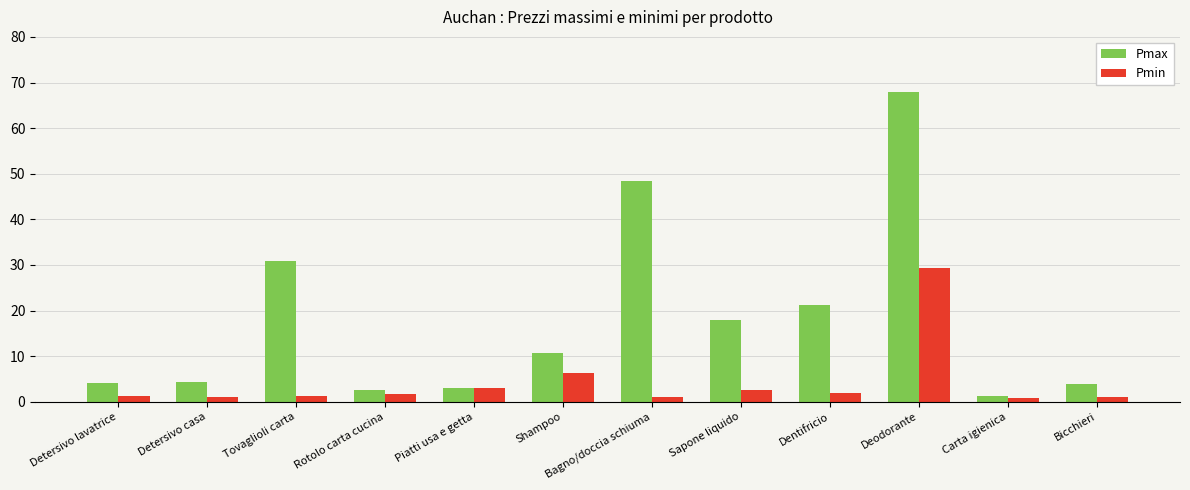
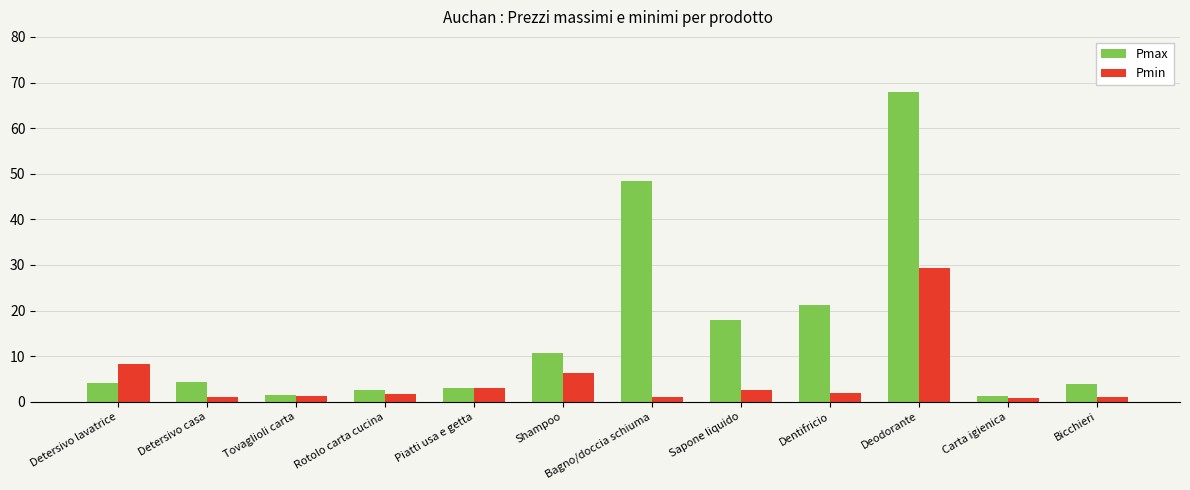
  {
    "Pmax": {
      "Detersivo lavatrice": 4,
      "Detersivo casa": 4,
-     "Tovaglioli carta": 31,
+     "Tovaglioli carta": 2,
      "Rotolo carta cucina": 3,
      "Piatti usa e getta": 3,
      "Shampoo": 11,
      "Bagno/doccia schiuma": 48,
      "Sapone liquido": 18,
      "Dentifricio": 21,
      "Deodorante": 68,
      "Carta igienica": 1,
      "Bicchieri": 4
    },
    "Pmin": {
-     "Detersivo lavatrice": 1,
+     "Detersivo lavatrice": 8,
      "Detersivo casa": 1,
      "Tovaglioli carta": 1,
      "Rotolo carta cucina": 2,
      "Piatti usa e getta": 3,
      "Shampoo": 6,
      "Bagno/doccia schiuma": 1,
      "Sapone liquido": 3,
      "Dentifricio": 2,
      "Deodorante": 29,
      "Carta igienica": 1,
      "Bicchieri": 1
    }
  }
